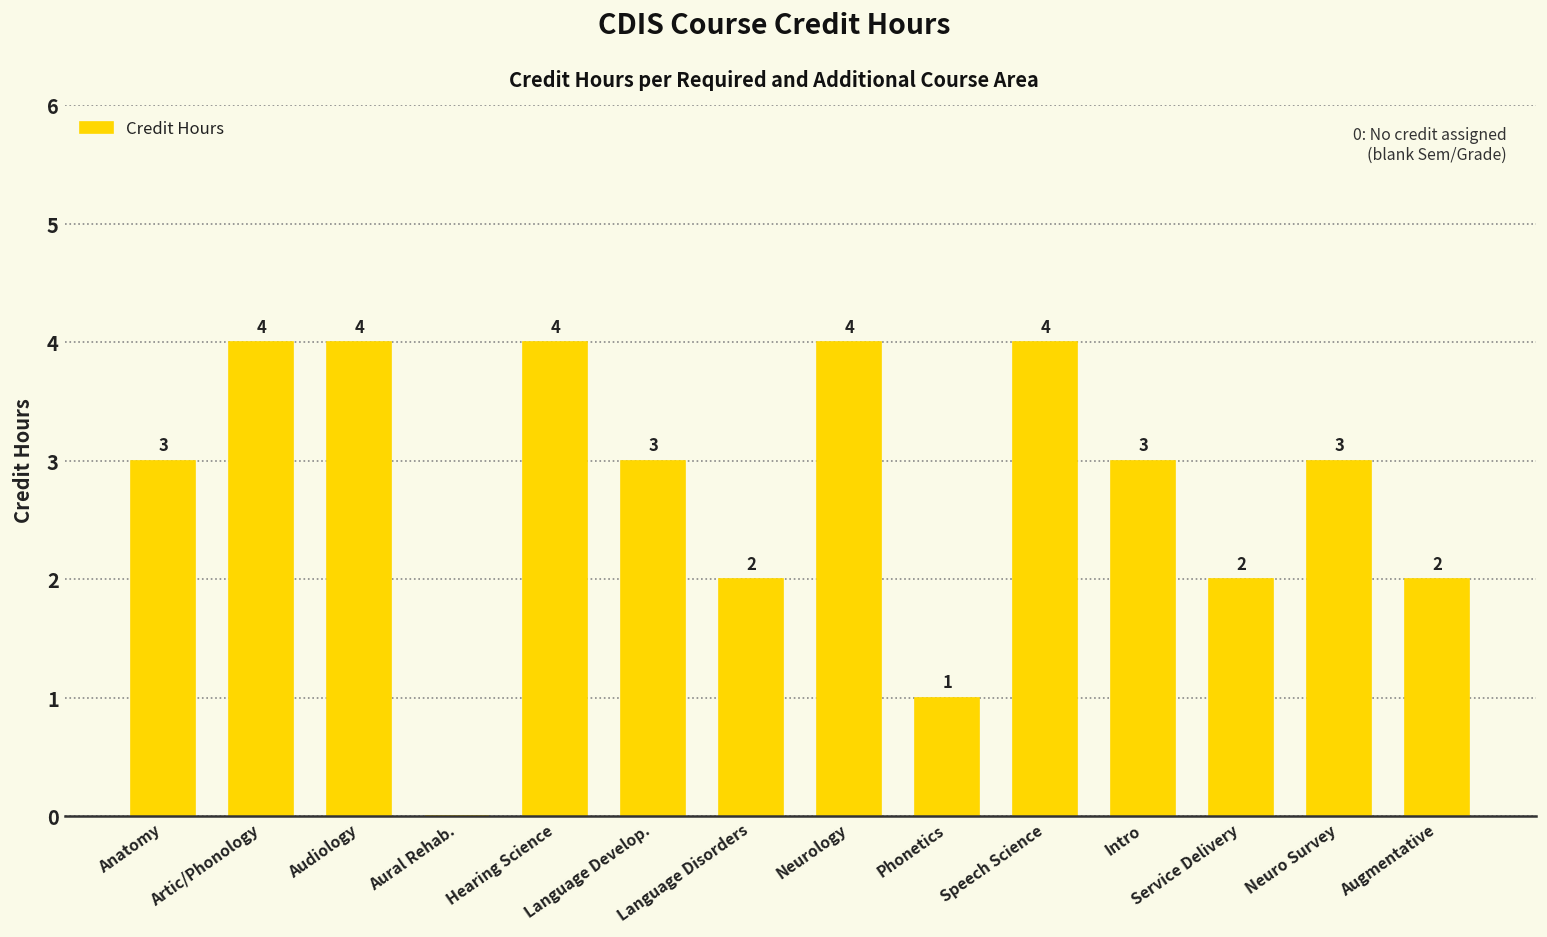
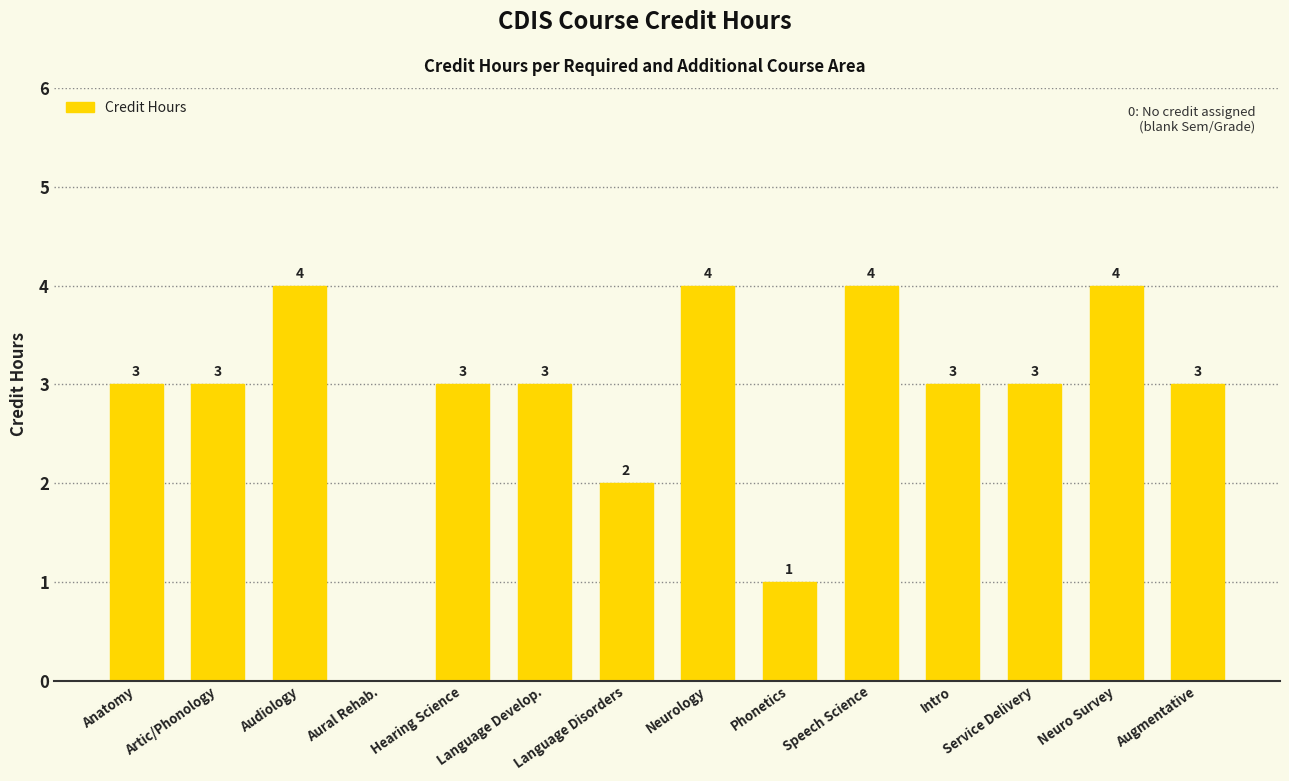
  {
    "Anatomy": 3,
-   "Artic/Phonology": 4,
+   "Artic/Phonology": 3,
    "Audiology": 4,
-   "Hearing Science": 4,
+   "Hearing Science": 3,
    "Language Develop.": 3,
    "Language Disorders": 2,
    "Neurology": 4,
    "Phonetics": 1,
    "Speech Science": 4,
    "Intro": 3,
-   "Service Delivery": 2,
-   "Neuro Survey": 3,
-   "Augmentative": 2
+   "Service Delivery": 3,
+   "Neuro Survey": 4,
+   "Augmentative": 3
  }
